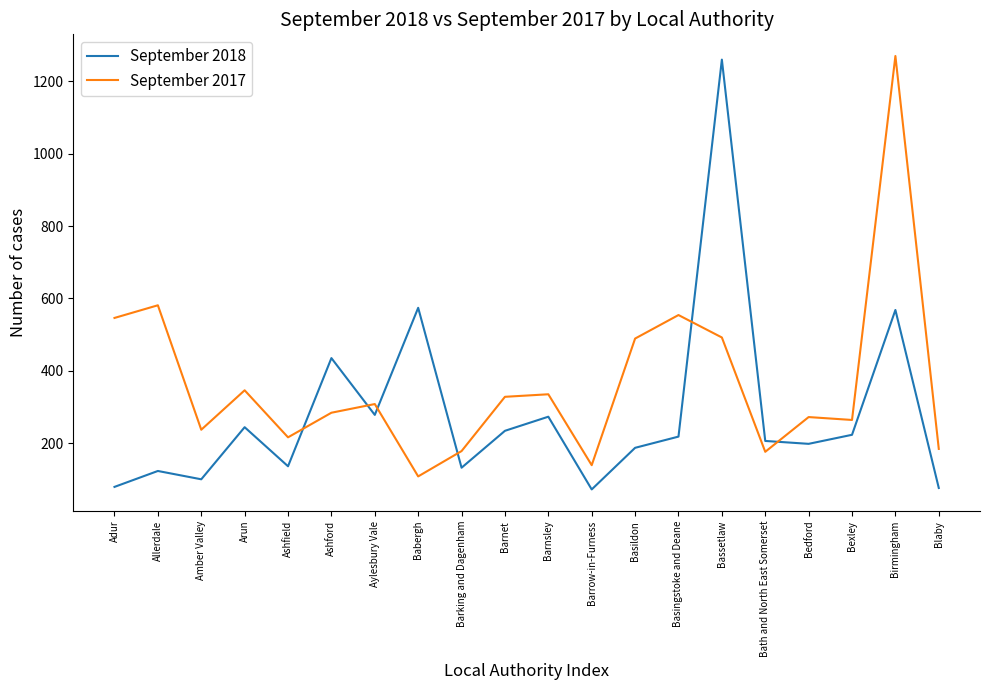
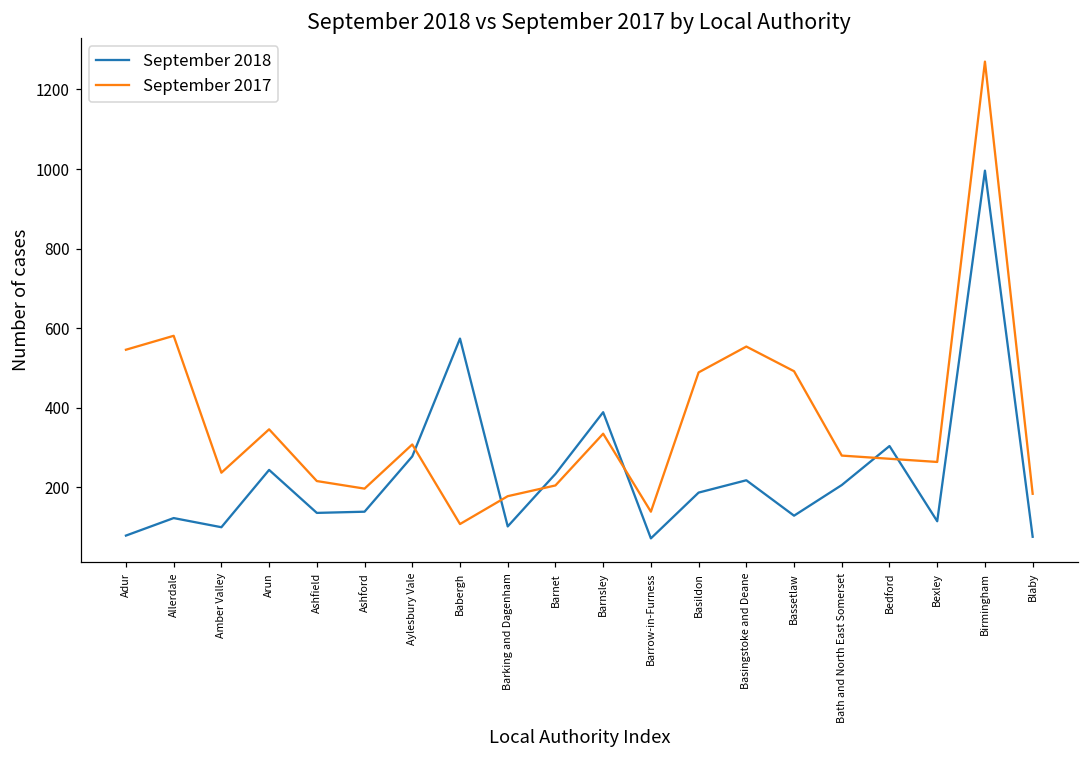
  {
    "September 2018": {
      "Adur": 80,
      "Allerdale": 120,
      "Amber Valley": 100,
      "Arun": 240,
      "Ashfield": 140,
-     "Ashford": 440,
+     "Ashford": 140,
      "Aylesbury Vale": 280,
      "Babergh": 570,
-     "Barking and Dagenham": 130,
+     "Barking and Dagenham": 100,
      "Barnet": 230,
-     "Barnsley": 270,
+     "Barnsley": 390,
      "Barrow-in-Furness": 70,
      "Basildon": 190,
      "Basingstoke and Deane": 220,
-     "Bassetlaw": 1260,
+     "Bassetlaw": 130,
      "Bath and North East Somerset": 210,
-     "Bedford": 200,
-     "Bexley": 220,
-     "Birmingham": 570,
+     "Bedford": 300,
+     "Bexley": 120,
+     "Birmingham": 1000,
      "Blaby": 80
    },
    "September 2017": {
      "Adur": 550,
      "Allerdale": 580,
      "Amber Valley": 240,
      "Arun": 350,
      "Ashfield": 220,
-     "Ashford": 280,
+     "Ashford": 200,
      "Aylesbury Vale": 310,
      "Babergh": 110,
      "Barking and Dagenham": 180,
-     "Barnet": 330,
+     "Barnet": 210,
      "Barnsley": 340,
      "Barrow-in-Furness": 140,
      "Basildon": 490,
      "Basingstoke and Deane": 550,
      "Bassetlaw": 490,
-     "Bath and North East Somerset": 180,
+     "Bath and North East Somerset": 280,
      "Bedford": 270,
      "Bexley": 260,
      "Birmingham": 1270,
      "Blaby": 180
    }
  }
